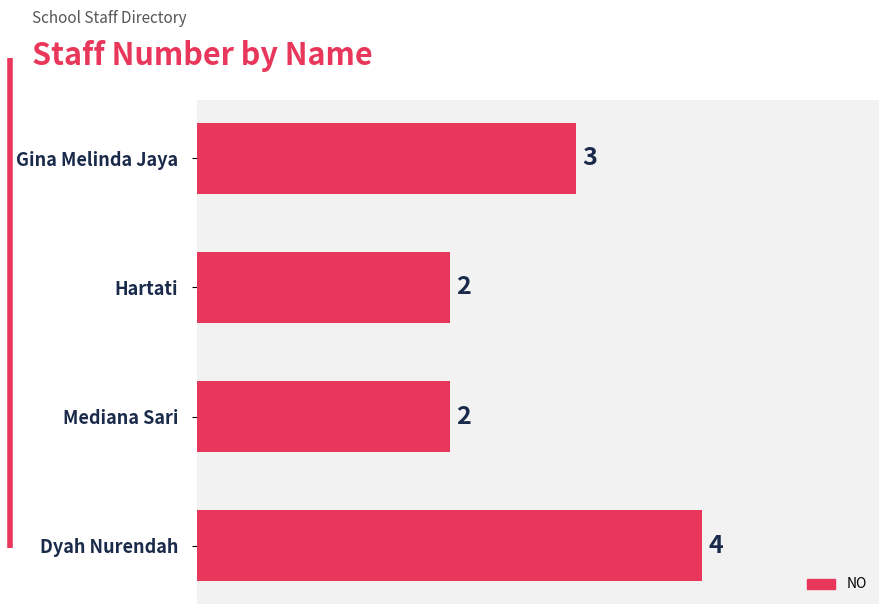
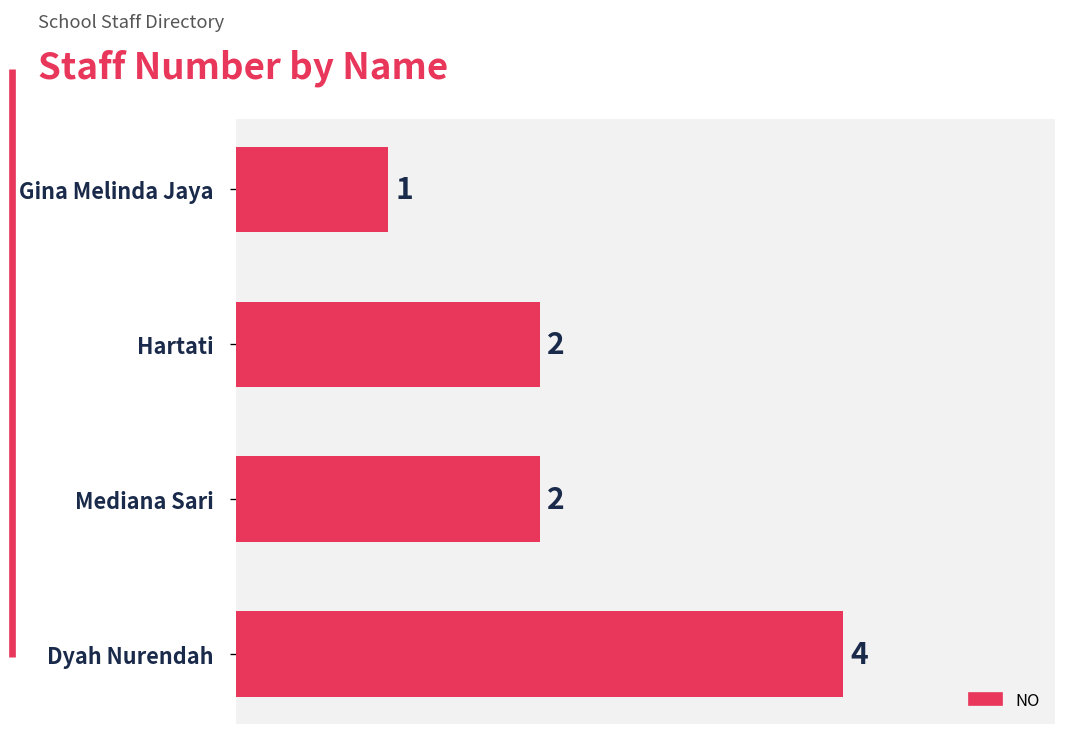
  {
-   "Gina Melinda Jaya": 3,
+   "Gina Melinda Jaya": 1,
    "Hartati": 2,
    "Mediana Sari": 2,
    "Dyah Nurendah": 4
  }
